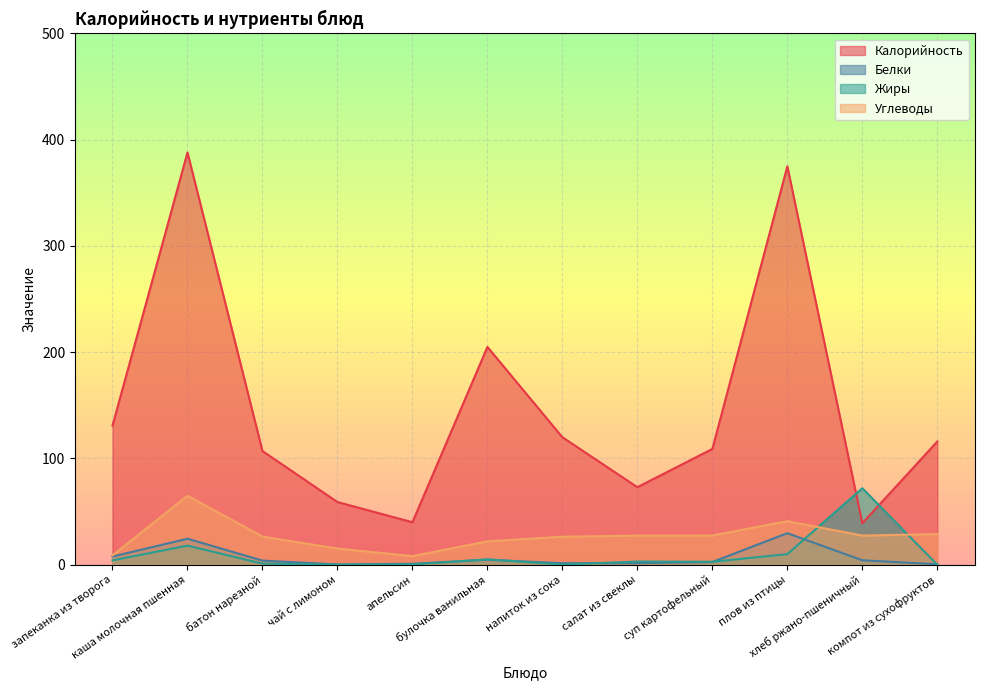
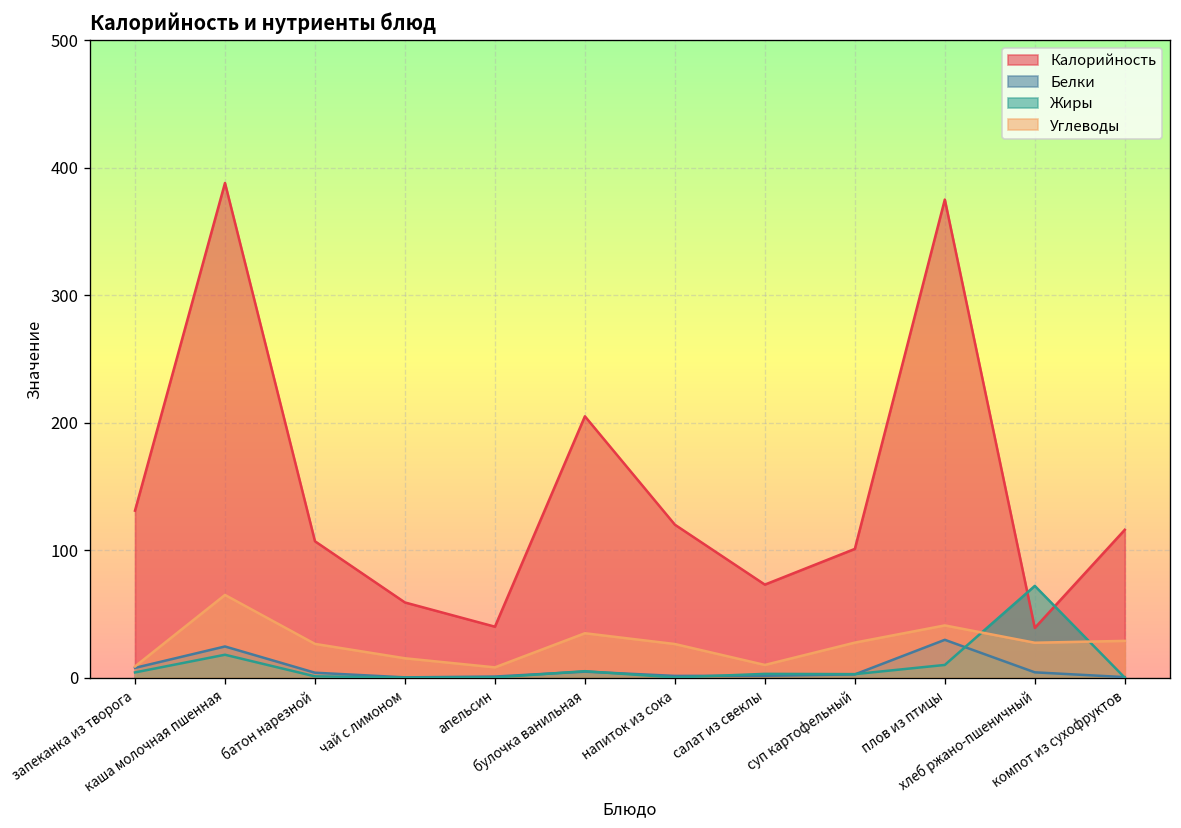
  {
    "Калорийность": {
      "запеканка из творога": 131,
      "каша молочная пшенная": 388,
      "батон нарезной": 107,
      "чай с лимоном": 59,
      "апельсин": 40,
      "булочка ванильная": 205,
      "напиток из сока": 120,
      "салат из свеклы": 73,
-     "суп картофельный": 109,
+     "суп картофельный": 101,
      "плов из птицы": 375,
      "хлеб ржано-пшеничный": 39,
      "компот из сухофруктов": 116
    },
    "Углеводы": {
      "каша молочная пшенная": 65,
      "батон нарезной": 27,
      "чай с лимоном": 15,
      "апельсин": 8,
-     "булочка ванильная": 22,
+     "булочка ванильная": 35,
      "напиток из сока": 26,
-     "салат из свеклы": 27,
+     "салат из свеклы": 10,
      "суп картофельный": 28,
      "плов из птицы": 41,
      "хлеб ржано-пшеничный": 27,
      "компот из сухофруктов": 29
    }
  }
